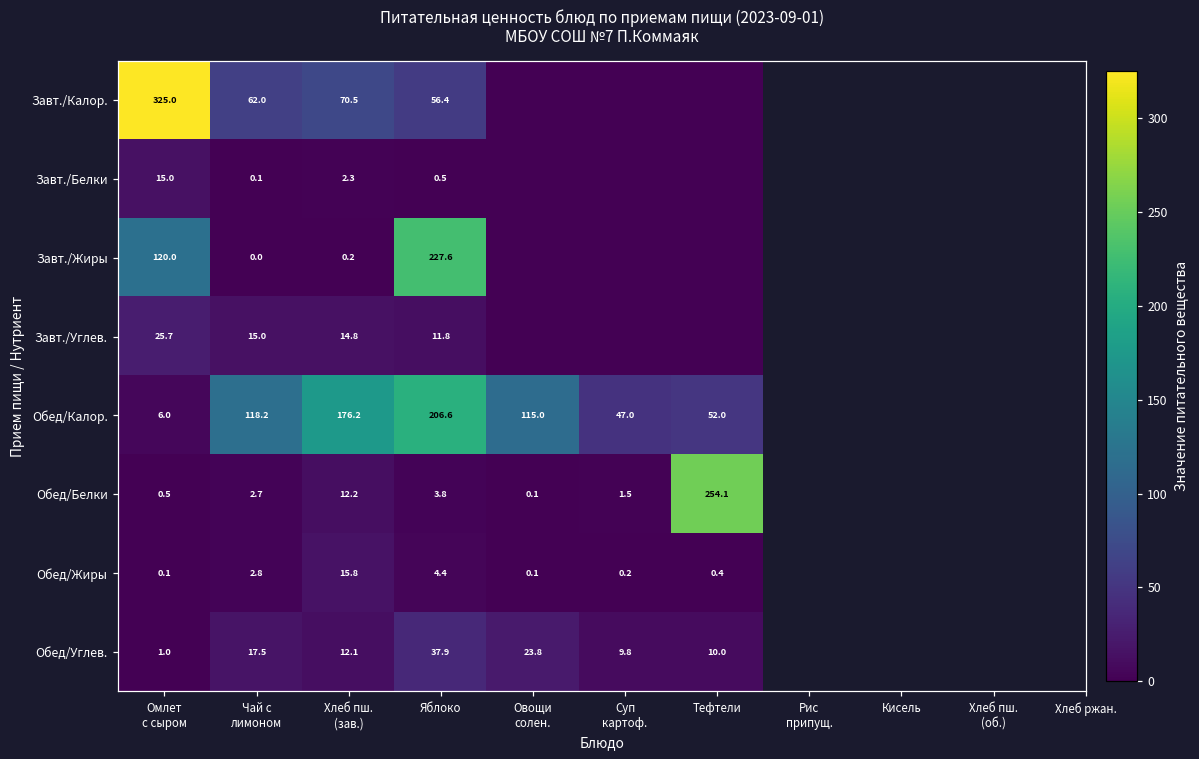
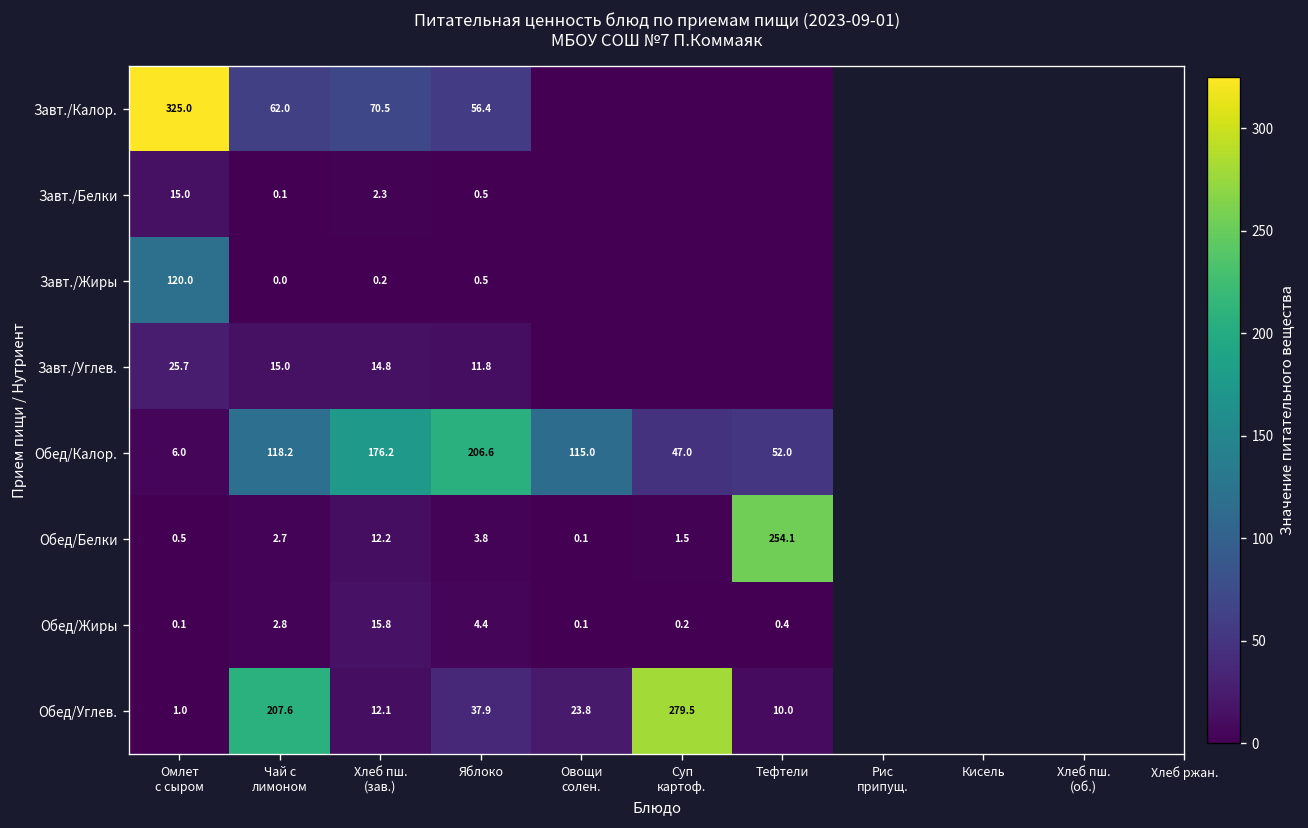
  {
    "Завт./Калор.": {
      "Омлет с сыром": 325.0,
      "Чай с лимоном": 62.0,
      "Хлеб пш. (зав.)": 70.5,
      "Яблоко": 56.4
    },
    "Завт./Белки": {
      "Омлет с сыром": 15.0,
      "Чай с лимоном": 0.1,
      "Хлеб пш. (зав.)": 2.3,
      "Яблоко": 0.5
    },
    "Завт./Жиры": {
      "Омлет с сыром": 120.0,
      "Чай с лимоном": 0.0,
      "Хлеб пш. (зав.)": 0.2,
-     "Яблоко": 227.6
+     "Яблоко": 0.5
    },
    "Завт./Углев.": {
      "Омлет с сыром": 25.7,
      "Чай с лимоном": 15.0,
      "Хлеб пш. (зав.)": 14.8,
      "Яблоко": 11.8
    },
    "Обед/Калор.": {
      "Омлет с сыром": 6.0,
      "Чай с лимоном": 118.2,
      "Хлеб пш. (зав.)": 176.2,
      "Яблоко": 206.6,
      "Овощи солен.": 115.0,
      "Суп картоф.": 47.0,
      "Тефтели": 52.0
    },
    "Обед/Белки": {
      "Омлет с сыром": 0.5,
      "Чай с лимоном": 2.7,
      "Хлеб пш. (зав.)": 12.2,
      "Яблоко": 3.8,
      "Овощи солен.": 0.1,
      "Суп картоф.": 1.5,
      "Тефтели": 254.1
    },
    "Обед/Жиры": {
      "Омлет с сыром": 0.1,
      "Чай с лимоном": 2.8,
      "Хлеб пш. (зав.)": 15.8,
      "Яблоко": 4.4,
      "Овощи солен.": 0.1,
      "Суп картоф.": 0.2,
      "Тефтели": 0.4
    },
    "Обед/Углев.": {
      "Омлет с сыром": 1.0,
-     "Чай с лимоном": 17.5,
+     "Чай с лимоном": 207.6,
      "Хлеб пш. (зав.)": 12.1,
      "Яблоко": 37.9,
      "Овощи солен.": 23.8,
-     "Суп картоф.": 9.8,
+     "Суп картоф.": 279.5,
      "Тефтели": 10.0
    }
  }
